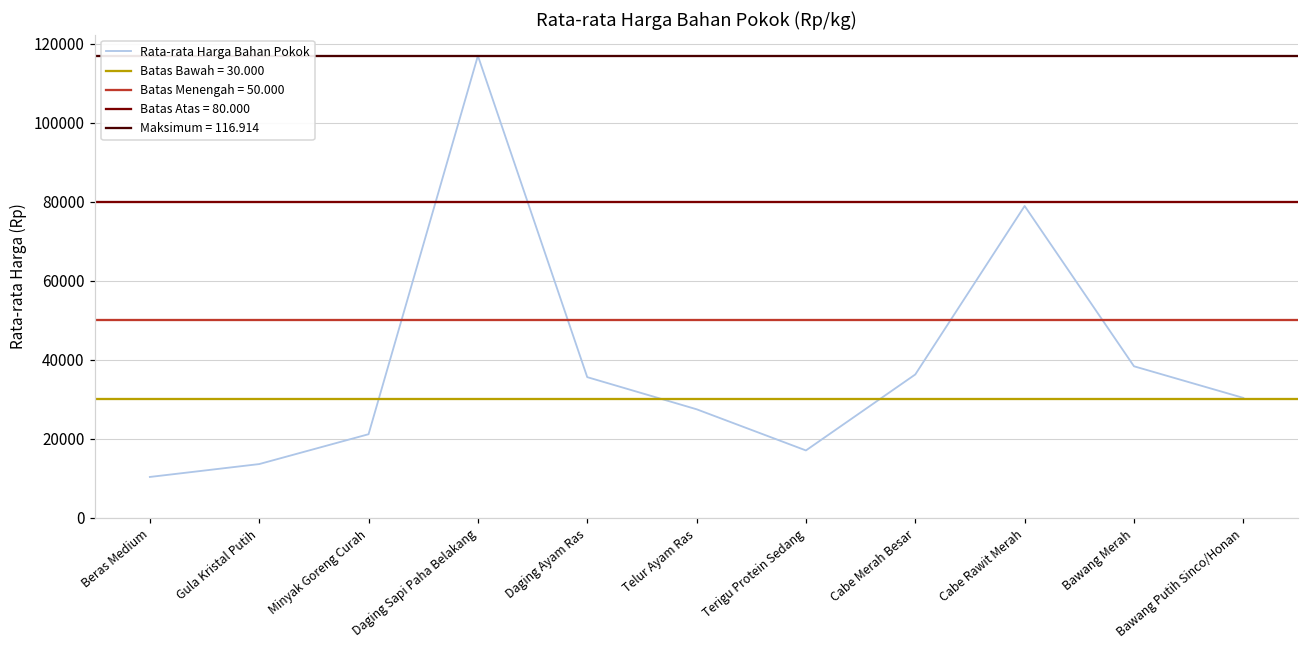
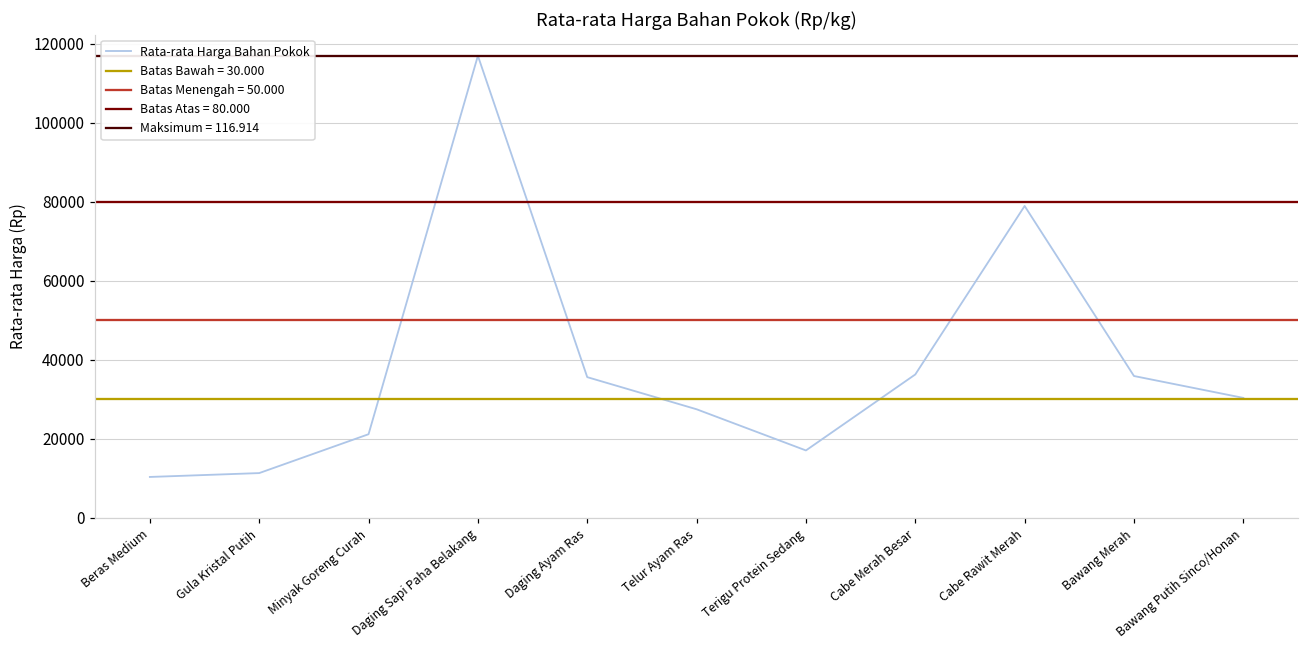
  {
    "Beras Medium": 10000,
-   "Gula Kristal Putih": 14000,
+   "Gula Kristal Putih": 11000,
    "Minyak Goreng Curah": 21000,
    "Daging Sapi Paha Belakang": 117000,
    "Daging Ayam Ras": 36000,
    "Telur Ayam Ras": 27000,
    "Terigu Protein Sedang": 17000,
    "Cabe Merah Besar": 36000,
    "Cabe Rawit Merah": 79000,
-   "Bawang Merah": 38000,
+   "Bawang Merah": 36000,
    "Bawang Putih Sinco/Honan": 30000
  }
